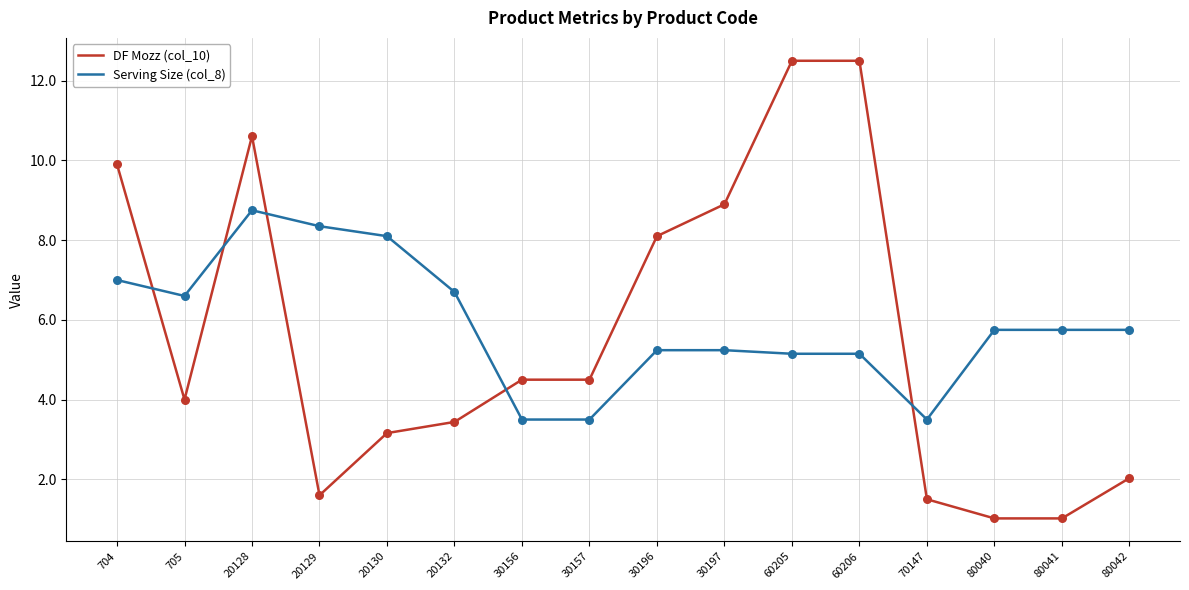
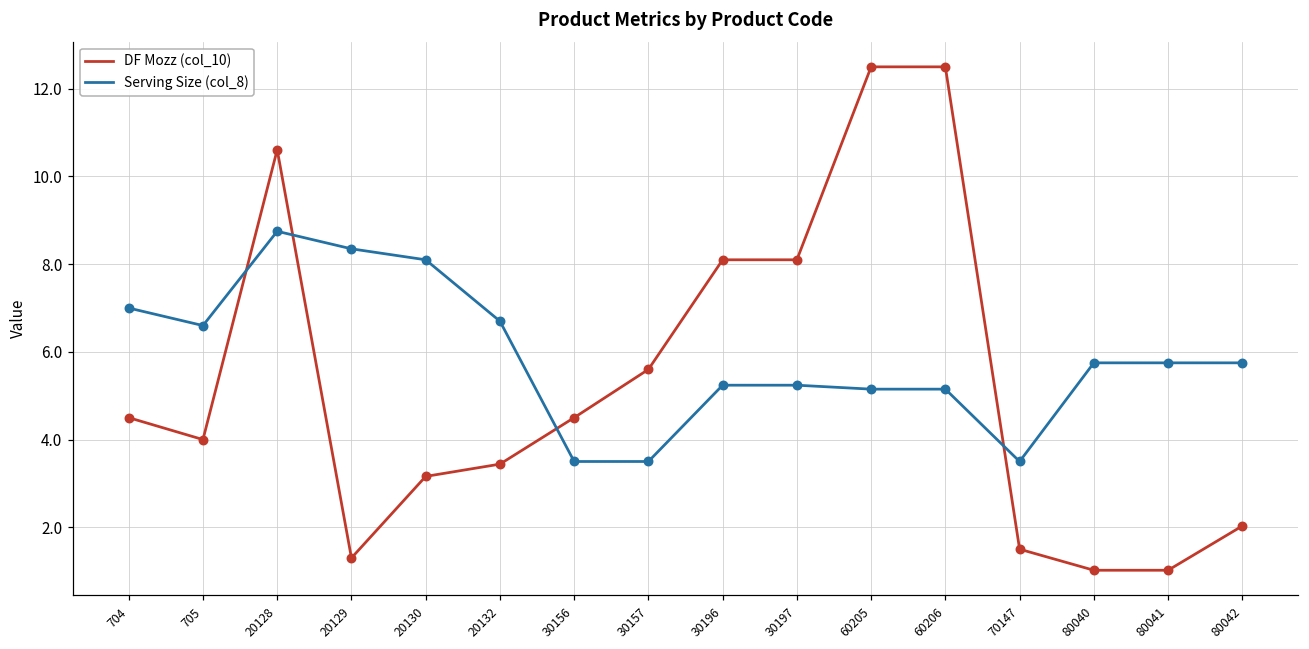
  {
    "DF Mozz (col_10)": {
-     "704": 9.9,
+     "704": 4.5,
      "705": 4.0,
      "20128": 10.6,
-     "20129": 1.6,
+     "20129": 1.3,
      "20130": 3.2,
      "20132": 3.4,
      "30156": 4.5,
-     "30157": 4.5,
+     "30157": 5.6,
      "30196": 8.1,
-     "30197": 8.9,
+     "30197": 8.1,
      "60205": 12.5,
      "60206": 12.5,
      "70147": 1.5,
      "80040": 1.0,
      "80041": 1.0,
      "80042": 2.0
    },
    "Serving Size (col_8)": {
      "704": 7.0,
      "705": 6.6,
      "20128": 8.8,
      "20129": 8.4,
      "20130": 8.1,
      "20132": 6.7,
      "30156": 3.5,
      "30157": 3.5,
      "30196": 5.2,
      "30197": 5.2,
      "60205": 5.2,
      "60206": 5.2,
      "70147": 3.5,
      "80040": 5.8,
      "80041": 5.8,
      "80042": 5.8
    }
  }
